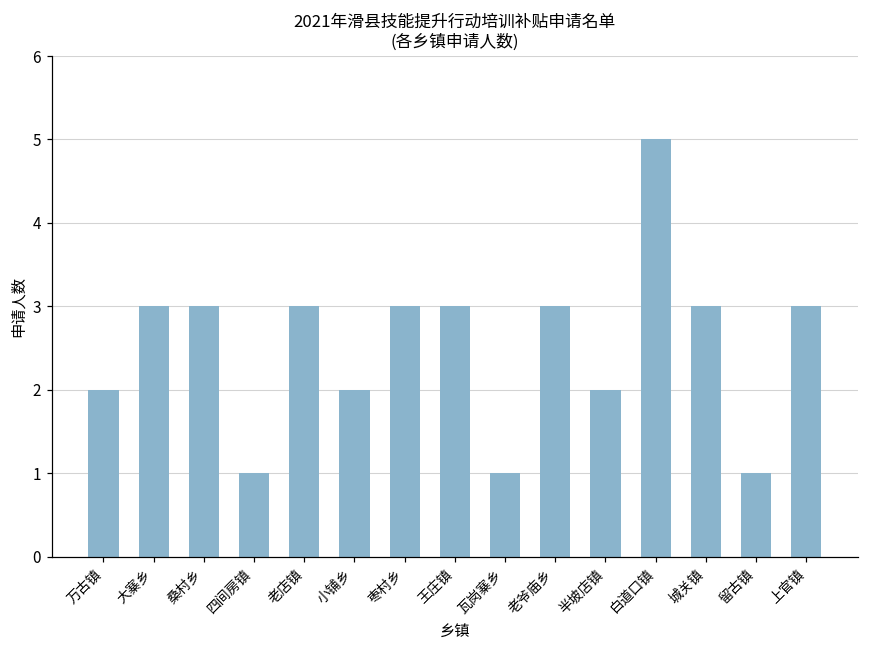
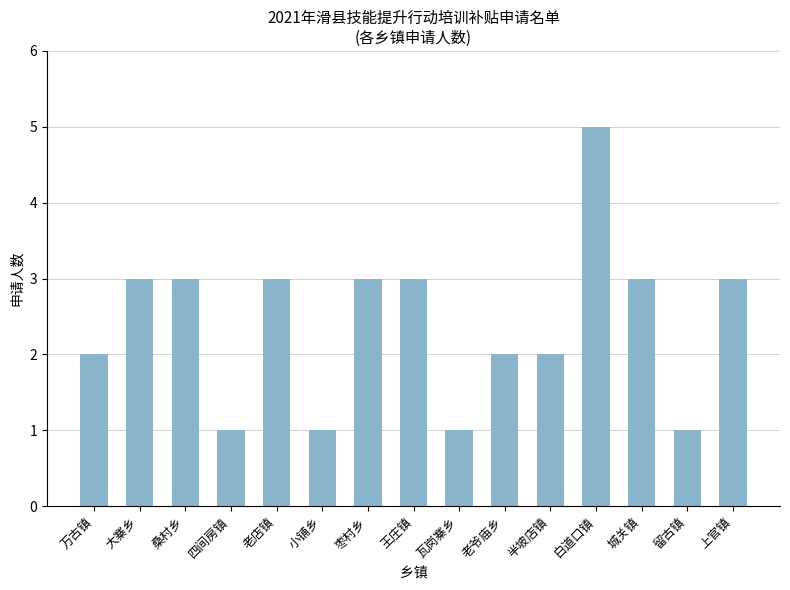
  {
    "万古镇": 2,
    "大寨乡": 3,
    "桑村乡": 3,
    "四间房镇": 1,
    "老店镇": 3,
-   "小铺乡": 2,
+   "小铺乡": 1,
    "枣村乡": 3,
    "王庄镇": 3,
    "瓦岗寨乡": 1,
-   "老爷庙乡": 3,
+   "老爷庙乡": 2,
    "半坡店镇": 2,
    "白道口镇": 5,
    "城关镇": 3,
    "留古镇": 1,
    "上官镇": 3
  }
